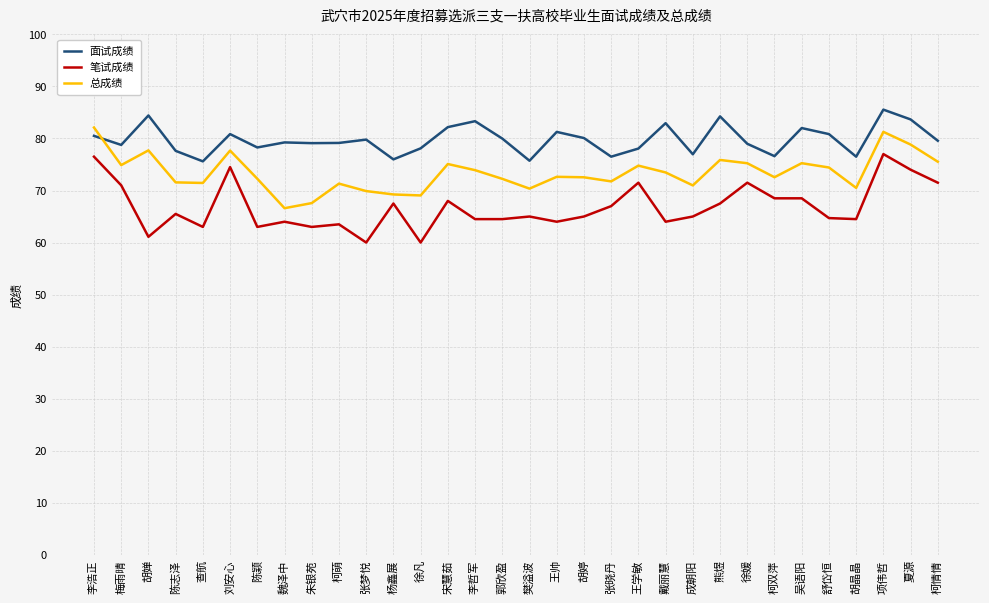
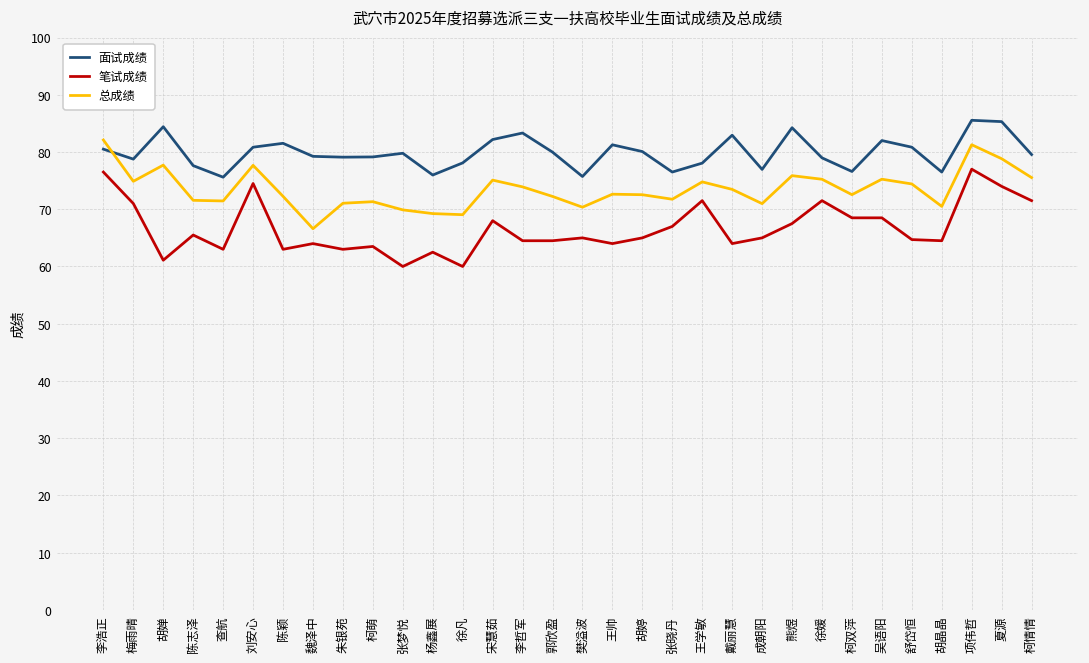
  {
    "面试成绩": {
      "李浩正": 81,
      "梅雨晴": 79,
      "胡婵": 84,
      "陈志泽": 78,
      "查航": 76,
      "刘安心": 81,
-     "陈颖": 78,
+     "陈颖": 82,
      "魏泽中": 79,
      "朱银苑": 79,
      "柯萌": 79,
      "张梦悦": 80,
      "杨鑫展": 76,
      "徐凡": 78,
      "宋慧茹": 82,
      "李哲军": 83,
      "郭欣盈": 80,
      "樊溢波": 76,
      "王帅": 81,
      "胡婷": 80,
      "张晓丹": 77,
      "王学敏": 78,
      "戴丽慧": 83,
      "成朝阳": 77,
      "熊煜": 84,
      "徐媛": 79,
      "柯双萍": 77,
      "吴语阳": 82,
      "舒岱恒": 81,
      "胡晶晶": 77,
      "项伟哲": 86,
-     "夏源": 84,
+     "夏源": 85,
      "柯情情": 80
    },
    "笔试成绩": {
      "李浩正": 77,
      "梅雨晴": 71,
      "胡婵": 61,
      "陈志泽": 66,
      "查航": 63,
      "刘安心": 75,
      "陈颖": 63,
      "魏泽中": 64,
      "朱银苑": 63,
      "柯萌": 64,
      "张梦悦": 60,
-     "杨鑫展": 68,
+     "杨鑫展": 63,
      "徐凡": 60,
      "宋慧茹": 68,
      "李哲军": 65,
      "郭欣盈": 65,
      "樊溢波": 65,
      "王帅": 64,
      "胡婷": 65,
      "张晓丹": 67,
      "王学敏": 72,
      "戴丽慧": 64,
      "成朝阳": 65,
      "熊煜": 68,
      "徐媛": 72,
      "柯双萍": 69,
      "吴语阳": 69,
      "舒岱恒": 65,
      "胡晶晶": 65,
      "项伟哲": 77,
      "夏源": 74,
      "柯情情": 72
    },
    "总成绩": {
      "李浩正": 82,
      "梅雨晴": 75,
      "胡婵": 78,
      "陈志泽": 72,
      "查航": 71,
      "刘安心": 78,
      "陈颖": 72,
      "魏泽中": 67,
-     "朱银苑": 68,
+     "朱银苑": 71,
      "柯萌": 71,
      "张梦悦": 70,
      "杨鑫展": 69,
      "徐凡": 69,
      "宋慧茹": 75,
      "李哲军": 74,
      "郭欣盈": 72,
      "樊溢波": 70,
      "王帅": 73,
      "胡婷": 73,
      "张晓丹": 72,
      "王学敏": 75,
      "戴丽慧": 73,
      "成朝阳": 71,
      "熊煜": 76,
      "徐媛": 75,
      "柯双萍": 73,
      "吴语阳": 75,
      "舒岱恒": 74,
      "胡晶晶": 71,
      "项伟哲": 81,
      "夏源": 79,
      "柯情情": 76
    }
  }
